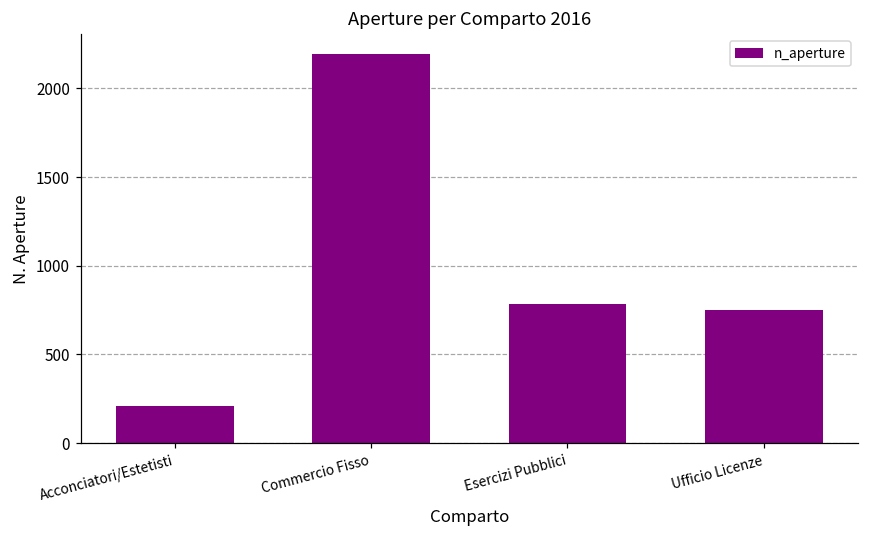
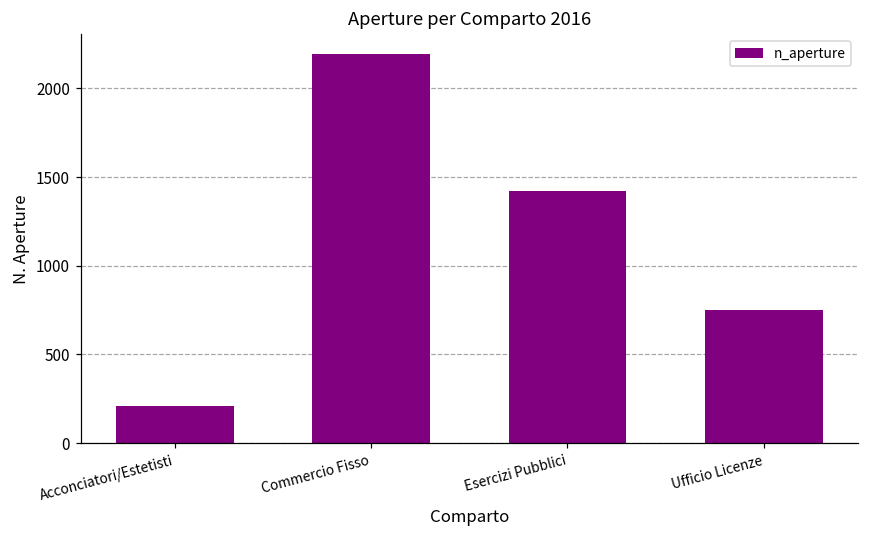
  {
    "Acconciatori/Estetisti": 210,
    "Commercio Fisso": 2190,
-   "Esercizi Pubblici": 780,
+   "Esercizi Pubblici": 1420,
    "Ufficio Licenze": 750
  }
